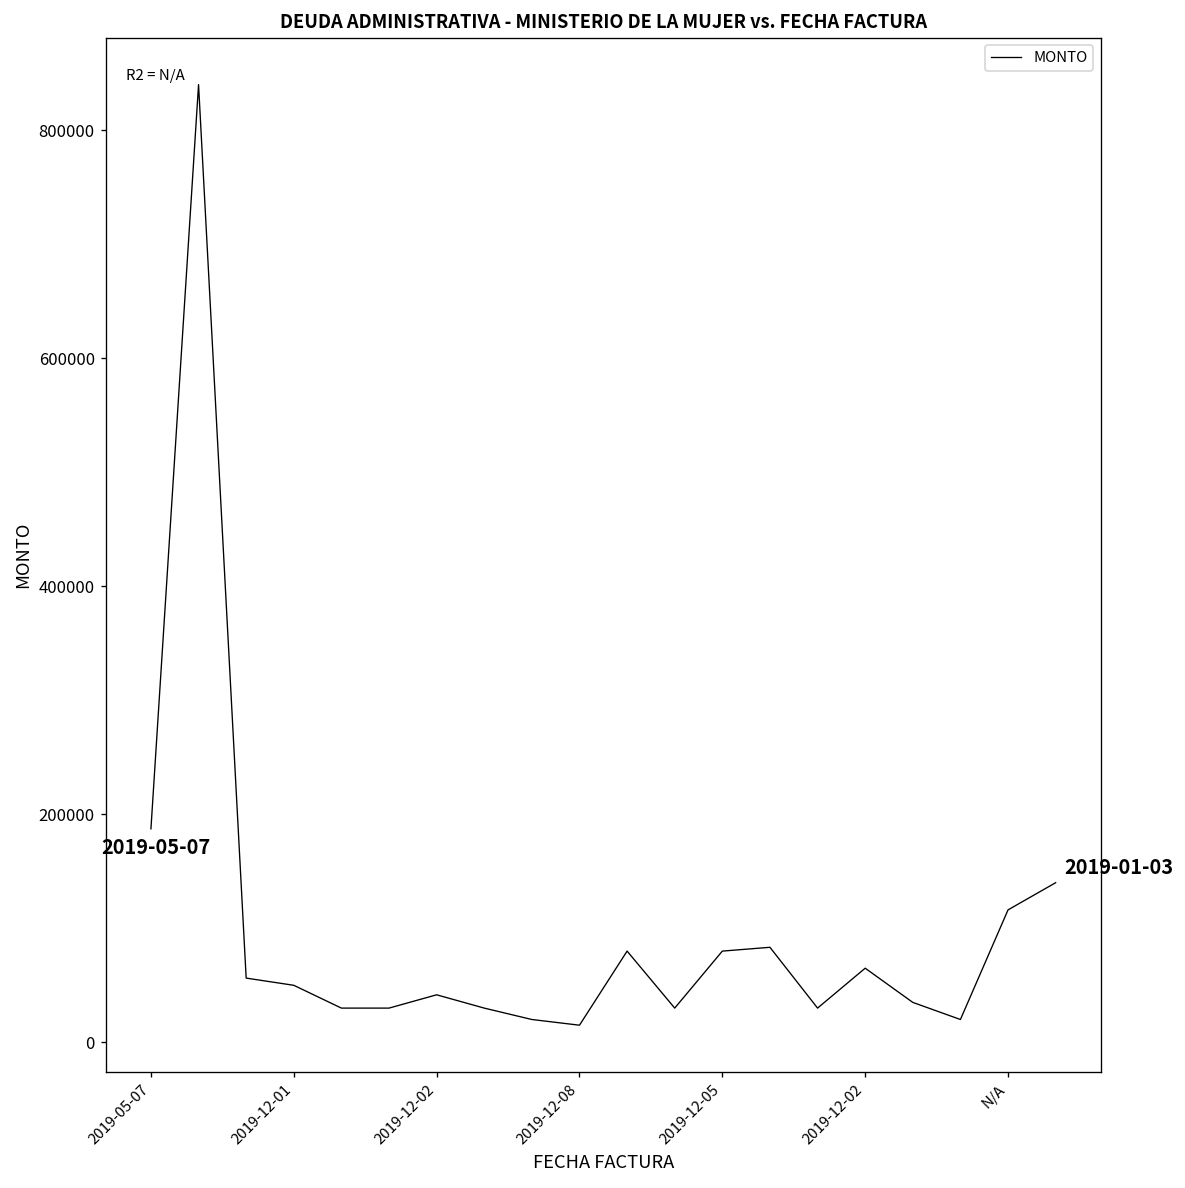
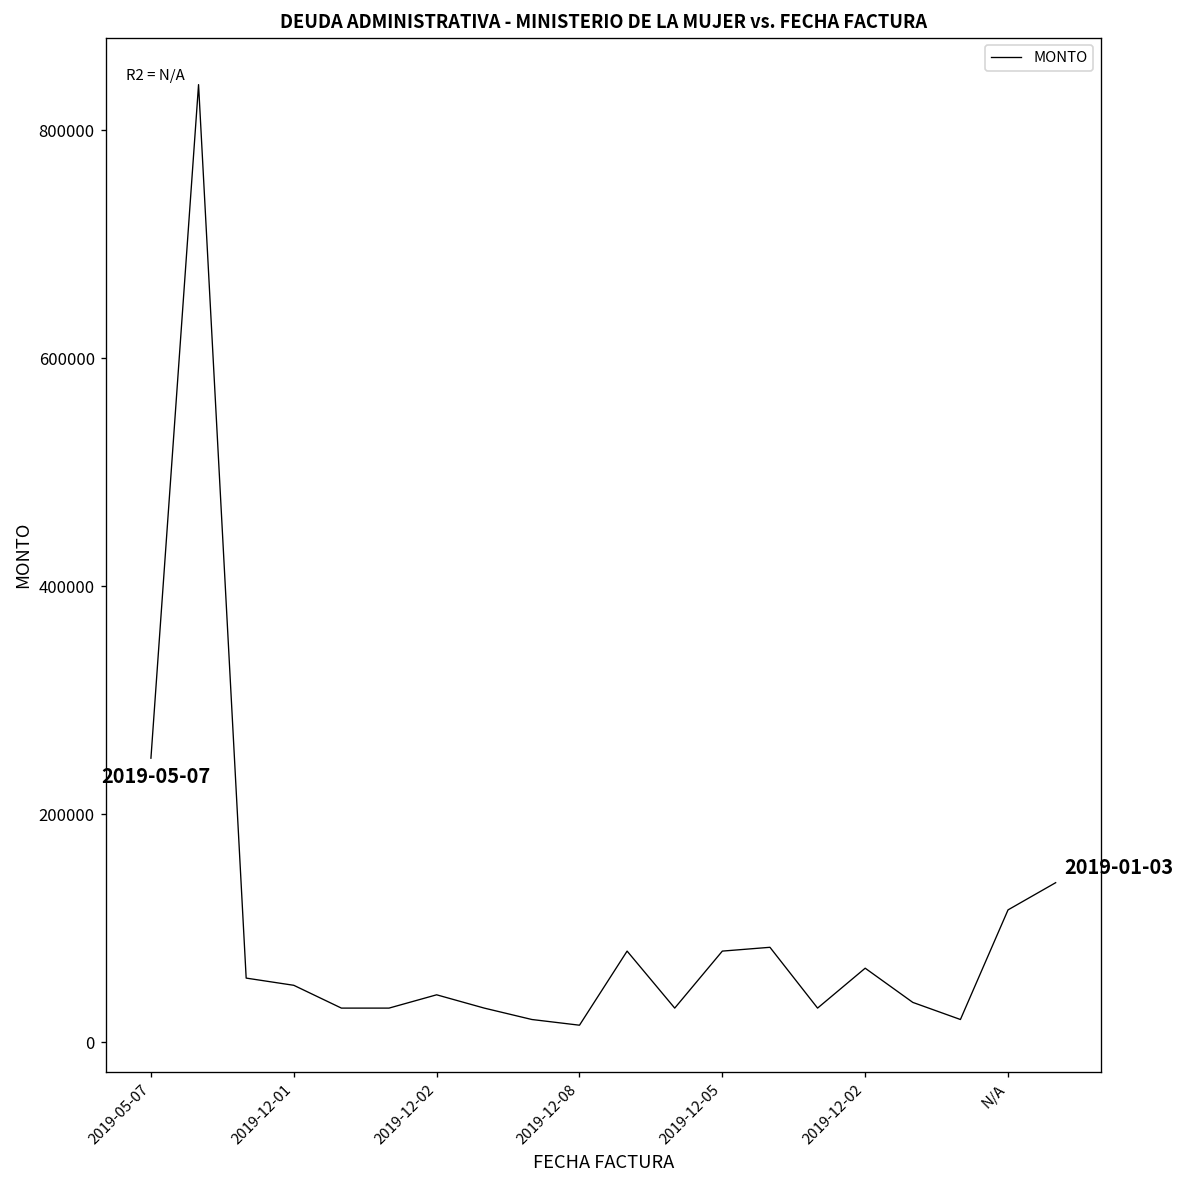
  {
-   "2019-05-07": 190000,
+   "2019-05-07": 250000,
    "2019-12-08": 20000,
    "N/A": 120000
  }
